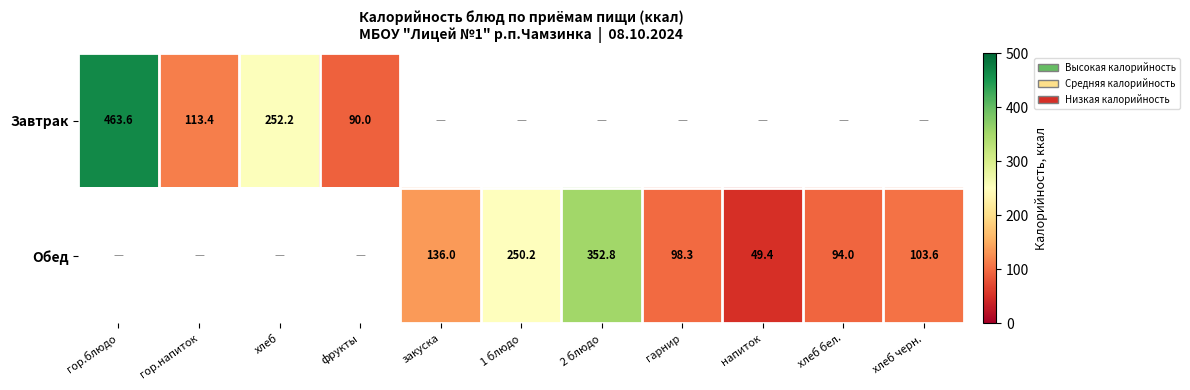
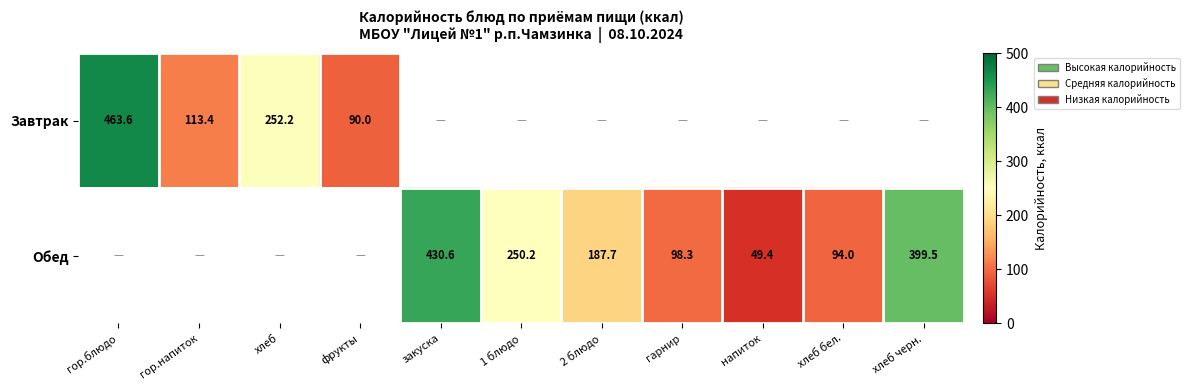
  {
    "Завтрак": {
      "гор.блюдо": 463.6,
      "гор.напиток": 113.4,
      "хлеб": 252.2,
      "фрукты": 90.0
    },
    "Обед": {
-     "закуска": 136.0,
+     "закуска": 430.6,
      "1 блюдо": 250.2,
-     "2 блюдо": 352.8,
+     "2 блюдо": 187.7,
      "гарнир": 98.3,
      "напиток": 49.4,
      "хлеб бел.": 94.0,
-     "хлеб черн.": 103.6
+     "хлеб черн.": 399.5
    }
  }
